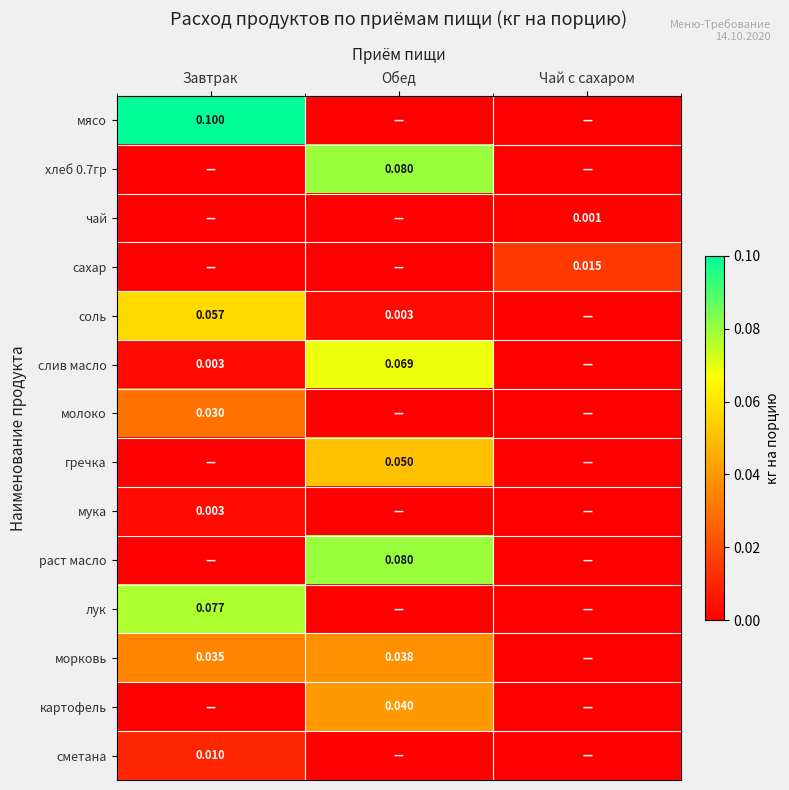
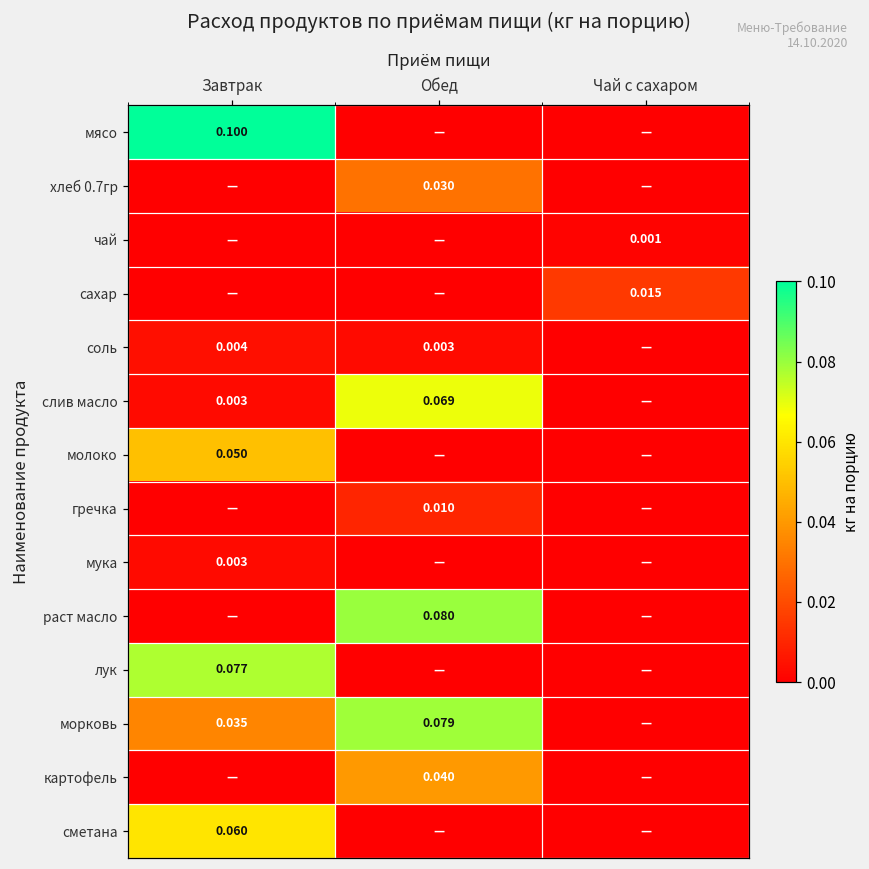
  {
    "мясо": {
      "Завтрак": 0.100
    },
    "хлеб 0.7гр": {
-     "Обед": 0.080
+     "Обед": 0.030
    },
    "чай": {
      "Чай с сахаром": 0.001
    },
    "сахар": {
      "Чай с сахаром": 0.015
    },
    "соль": {
-     "Завтрак": 0.057,
+     "Завтрак": 0.004,
      "Обед": 0.003
    },
    "слив масло": {
      "Завтрак": 0.003,
      "Обед": 0.069
    },
    "молоко": {
-     "Завтрак": 0.030
+     "Завтрак": 0.050
    },
    "гречка": {
-     "Обед": 0.050
+     "Обед": 0.010
    },
    "мука": {
      "Завтрак": 0.003
    },
    "раст масло": {
      "Обед": 0.080
    },
    "лук": {
      "Завтрак": 0.077
    },
    "морковь": {
      "Завтрак": 0.035,
-     "Обед": 0.038
+     "Обед": 0.079
    },
    "картофель": {
      "Обед": 0.040
    },
    "сметана": {
-     "Завтрак": 0.010
+     "Завтрак": 0.060
    }
  }
